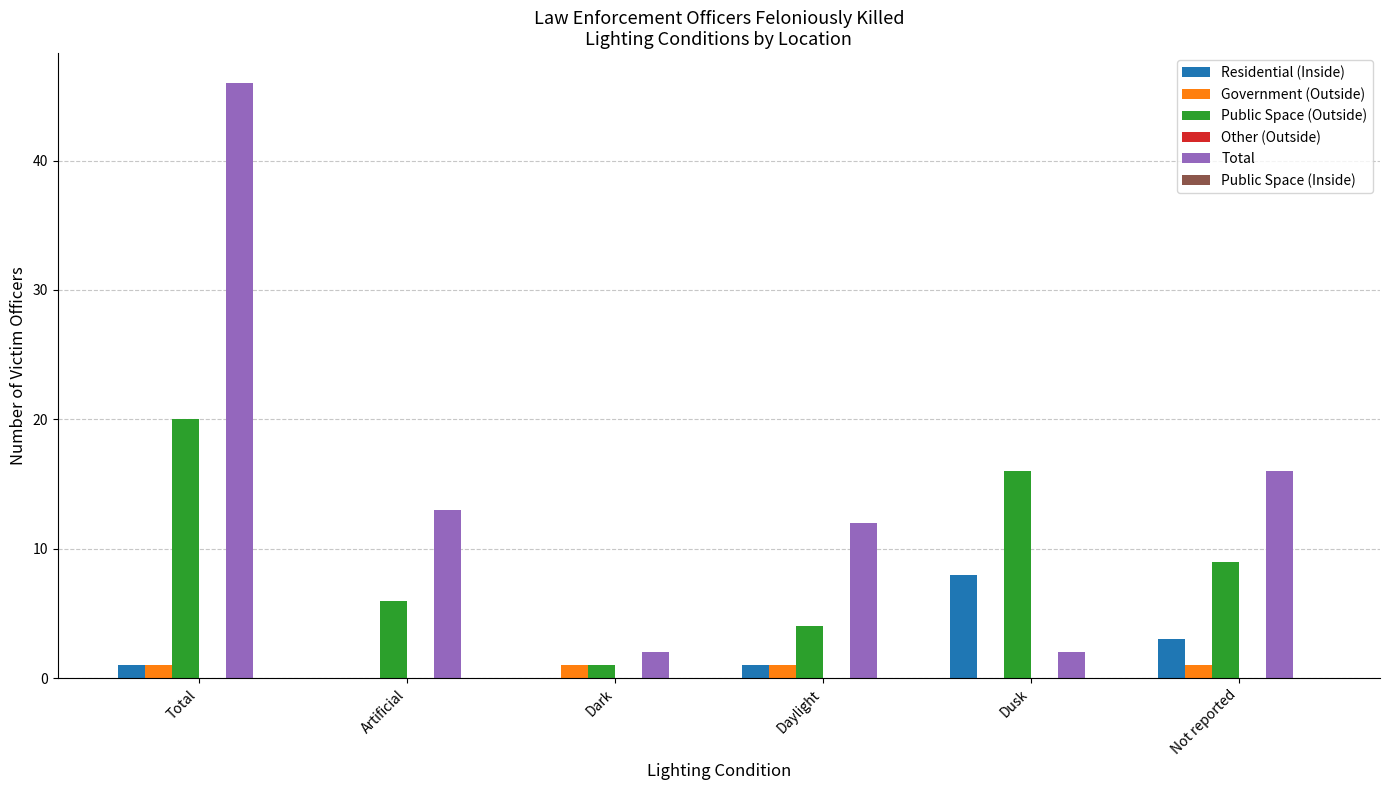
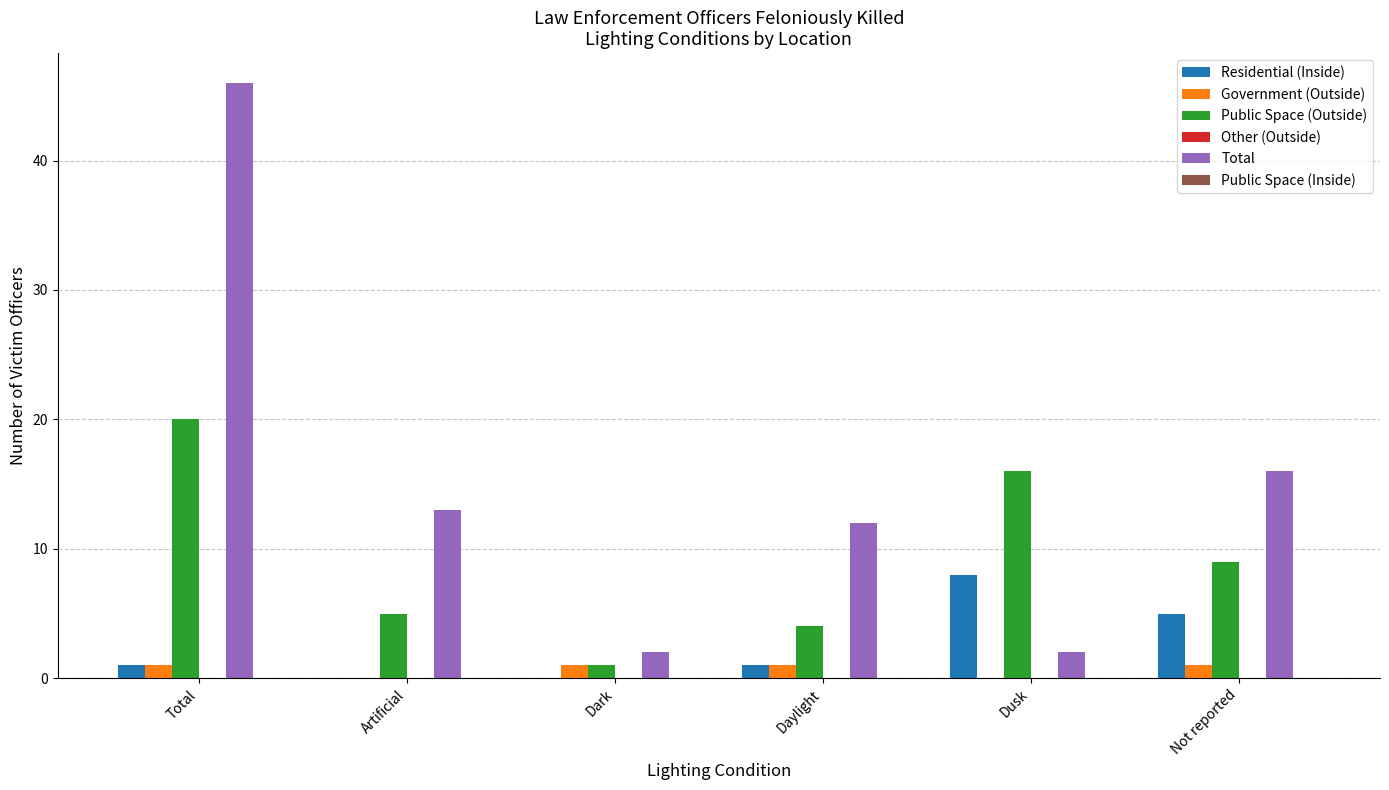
  {
    "Residential (Inside)": {
      "Total": 1,
      "Artificial": 0,
      "Dark": 0,
      "Daylight": 1,
      "Dusk": 8,
-     "Not reported": 3
+     "Not reported": 5
    },
    "Government (Outside)": {
      "Total": 1,
      "Artificial": 0,
      "Dark": 1,
      "Daylight": 1,
      "Dusk": 0,
      "Not reported": 1
    },
    "Public Space (Outside)": {
      "Total": 20,
-     "Artificial": 6,
+     "Artificial": 5,
      "Dark": 1,
      "Daylight": 4,
      "Dusk": 16,
      "Not reported": 9
    },
    "Other (Outside)": {
      "Total": 0,
      "Artificial": 0,
      "Dark": 0,
      "Daylight": 0,
      "Dusk": 0,
      "Not reported": 0
    },
    "Total": {
      "Total": 46,
      "Artificial": 13,
      "Dark": 2,
      "Daylight": 12,
      "Dusk": 2,
      "Not reported": 16
    },
    "Public Space (Inside)": {
      "Total": 0,
      "Artificial": 0,
      "Dark": 0,
      "Daylight": 0,
      "Dusk": 0,
      "Not reported": 0
    }
  }
